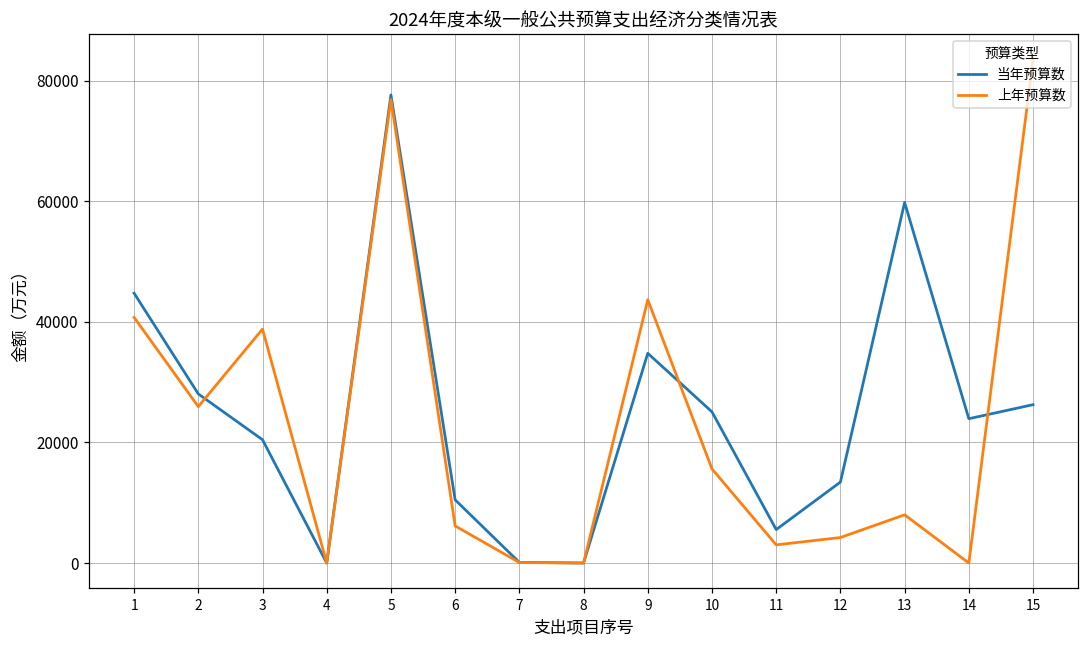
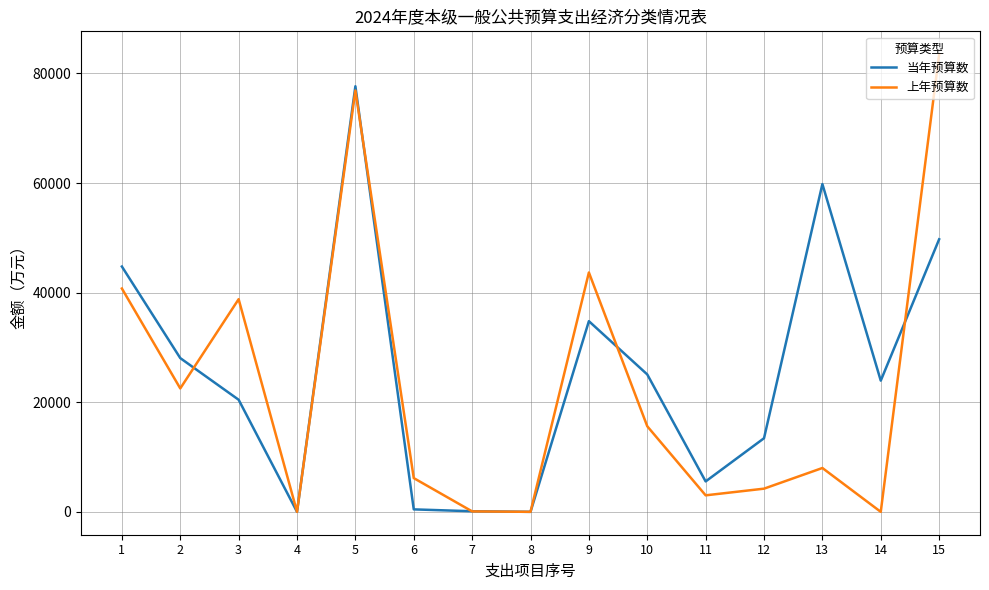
  {
    "当年预算数": {
      "1": 45000,
      "2": 28000,
      "3": 20000,
      "5": 78000,
-     "6": 10000,
+     "6": 0,
      "9": 35000,
      "10": 25000,
      "11": 6000,
      "12": 13000,
      "13": 60000,
      "14": 24000,
-     "15": 26000
+     "15": 50000
    },
    "上年预算数": {
      "1": 41000,
-     "2": 26000,
+     "2": 23000,
      "3": 39000,
      "5": 77000,
      "6": 6000,
      "9": 44000,
      "10": 16000,
      "11": 3000,
      "12": 4000,
      "13": 8000,
      "14": 0
    }
  }
